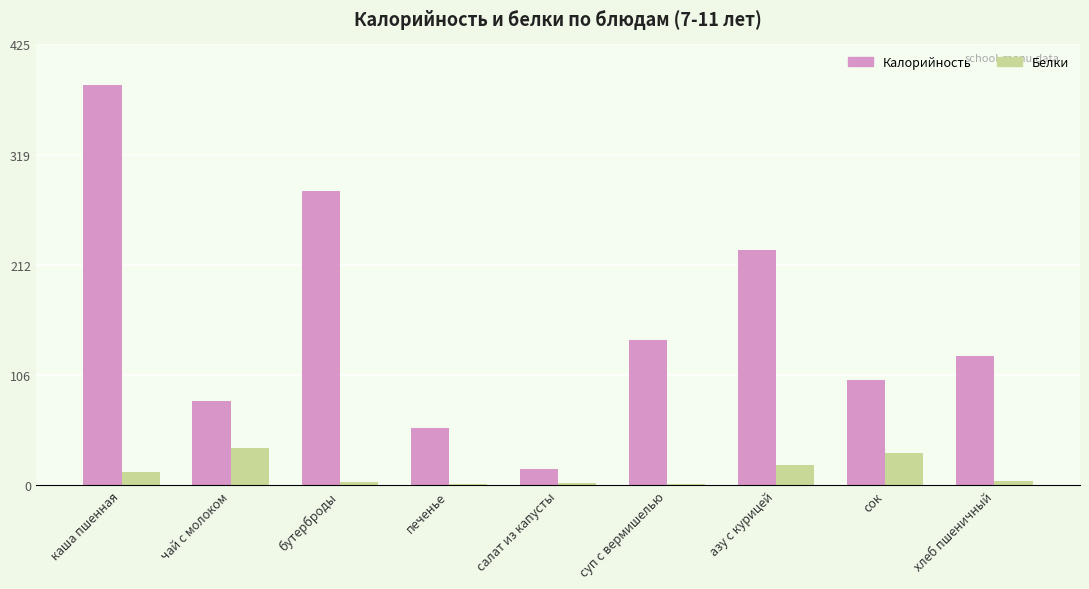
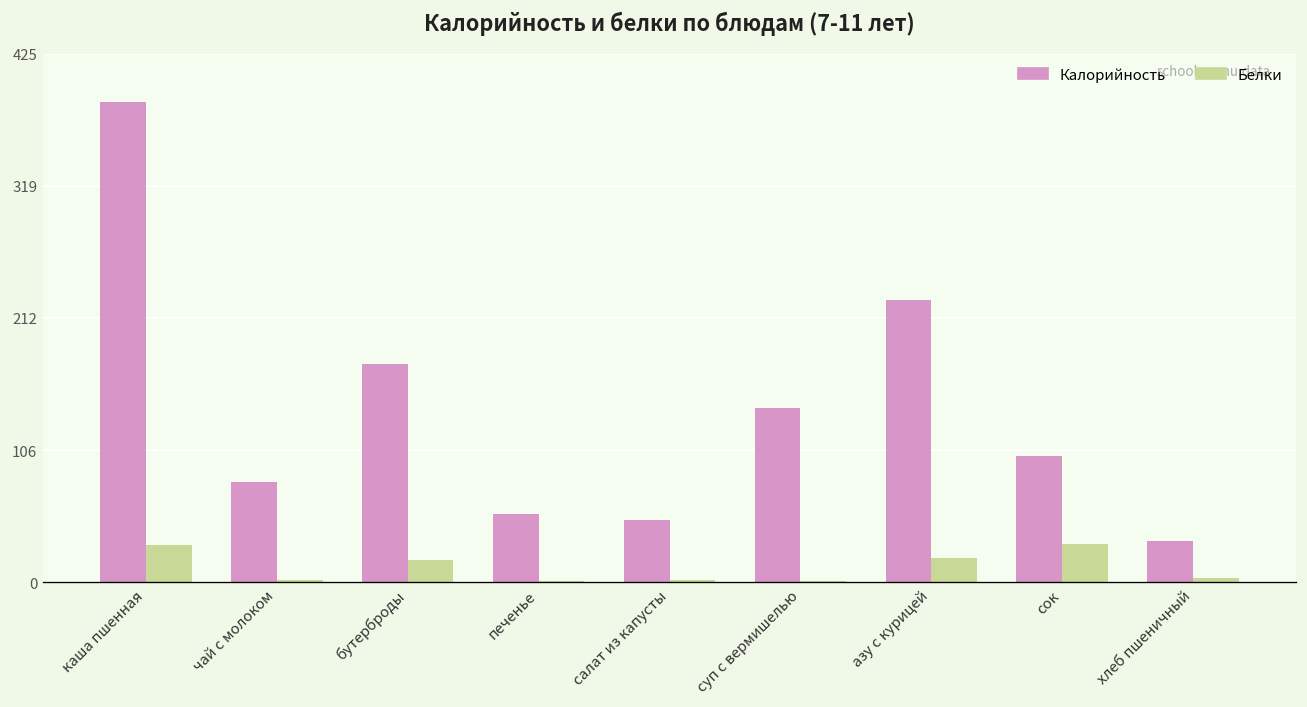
  {
    "Калорийность": {
      "каша пшенная": 387,
      "чай с молоком": 81,
-     "бутерброды": 284,
+     "бутерброды": 176,
      "печенье": 55,
-     "салат из капусты": 16,
+     "салат из капусты": 50,
      "суп с вермишелью": 140,
      "азу с курицей": 227,
      "сок": 102,
-     "хлеб пшеничный": 125
+     "хлеб пшеничный": 34
    },
    "Белки": {
-     "каша пшенная": 13,
-     "чай с молоком": 36,
-     "бутерброды": 3,
+     "каша пшенная": 30,
+     "чай с молоком": 2,
+     "бутерброды": 18,
      "азу с курицей": 20,
      "сок": 31,
      "хлеб пшеничный": 4
    }
  }
